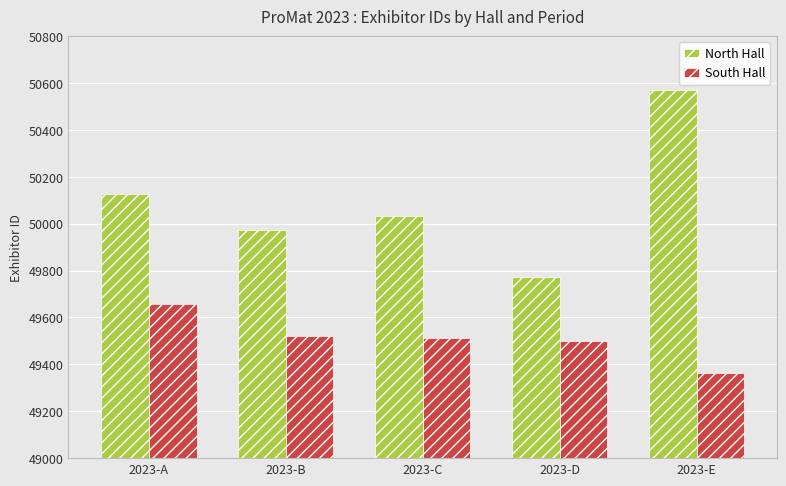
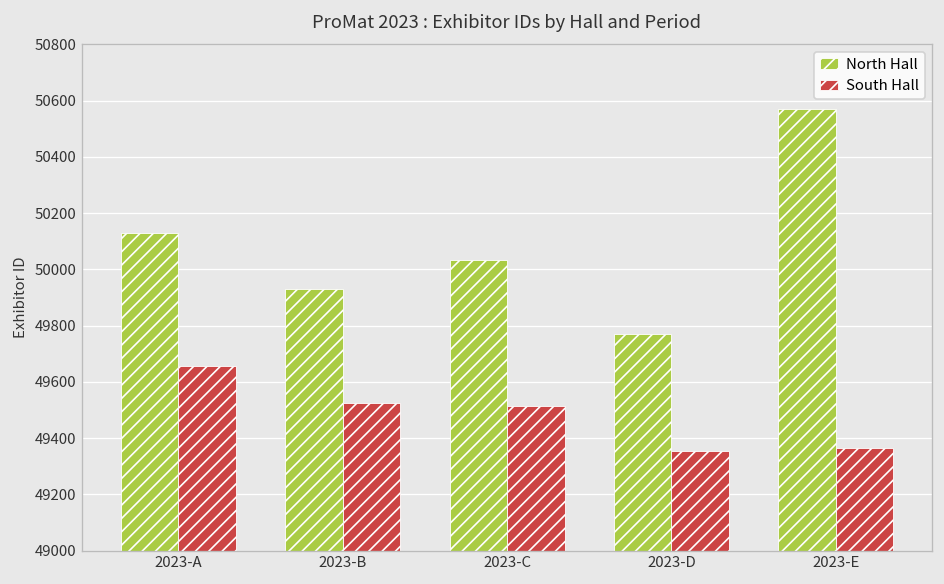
  {
    "North Hall": {
      "2023-A": 50130,
-     "2023-B": 49980,
+     "2023-B": 49930,
      "2023-C": 50030,
      "2023-D": 49770,
      "2023-E": 50570
    },
    "South Hall": {
      "2023-A": 49660,
      "2023-B": 49520,
      "2023-C": 49510,
-     "2023-D": 49500,
+     "2023-D": 49350,
      "2023-E": 49370
    }
  }
